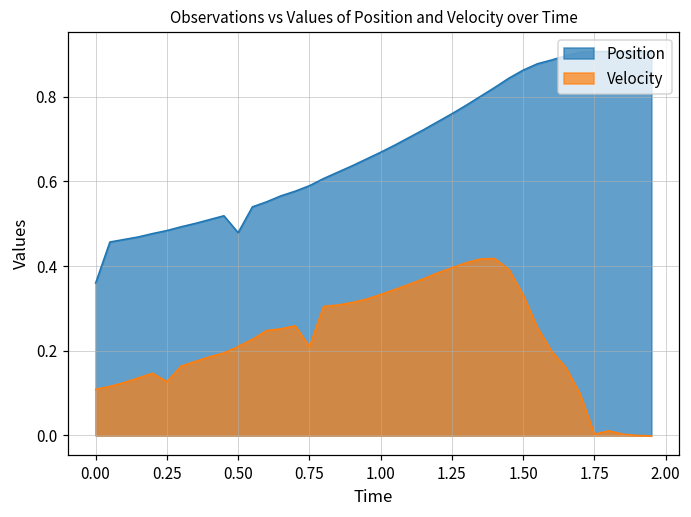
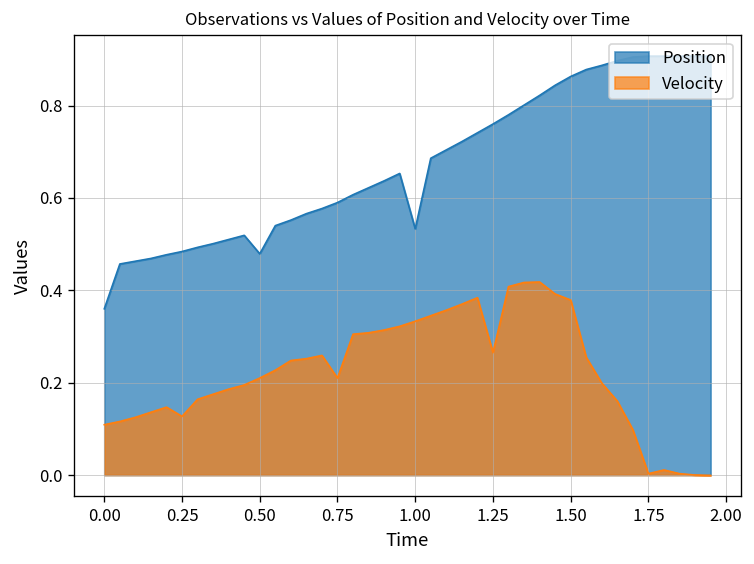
  {
    "Position": {
      "0.00": 0.36,
      "0.25": 0.48,
      "0.50": 0.48,
      "0.75": 0.59,
-     "1.00": 0.67,
+     "1.00": 0.53,
      "1.25": 0.76,
      "1.50": 0.86
    },
    "Velocity": {
      "0.00": 0.11,
      "0.25": 0.13,
      "0.50": 0.21,
      "0.75": 0.21,
      "1.00": 0.33,
-     "1.25": 0.40,
-     "1.50": 0.33,
+     "1.25": 0.27,
+     "1.50": 0.38,
      "1.75": 0.00
    }
  }
